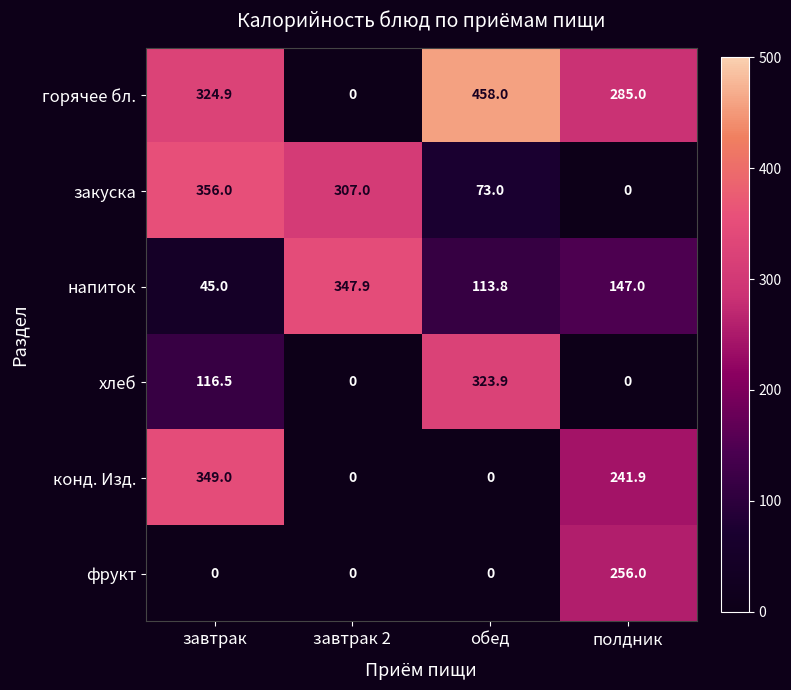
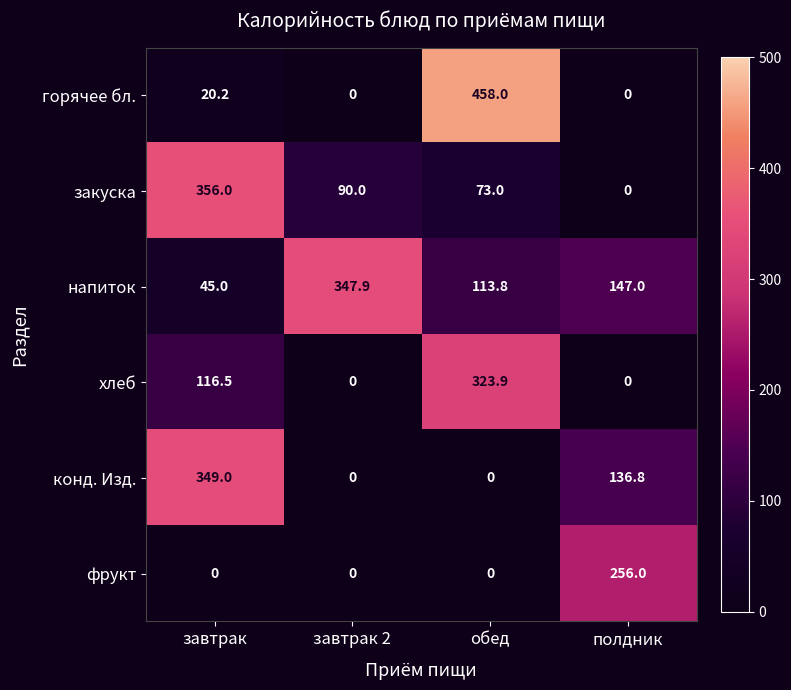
  {
    "горячее бл.": {
-     "завтрак": 324.9,
+     "завтрак": 20.2,
      "завтрак 2": 0,
      "обед": 458.0,
-     "полдник": 285.0
+     "полдник": 0
    },
    "закуска": {
      "завтрак": 356.0,
-     "завтрак 2": 307.0,
+     "завтрак 2": 90.0,
      "обед": 73.0,
      "полдник": 0
    },
    "напиток": {
      "завтрак": 45.0,
      "завтрак 2": 347.9,
      "обед": 113.8,
      "полдник": 147.0
    },
    "хлеб": {
      "завтрак": 116.5,
      "завтрак 2": 0,
      "обед": 323.9,
      "полдник": 0
    },
    "конд. Изд.": {
      "завтрак": 349.0,
      "завтрак 2": 0,
      "обед": 0,
-     "полдник": 241.9
+     "полдник": 136.8
    },
    "фрукт": {
      "завтрак": 0,
      "завтрак 2": 0,
      "обед": 0,
      "полдник": 256.0
    }
  }
